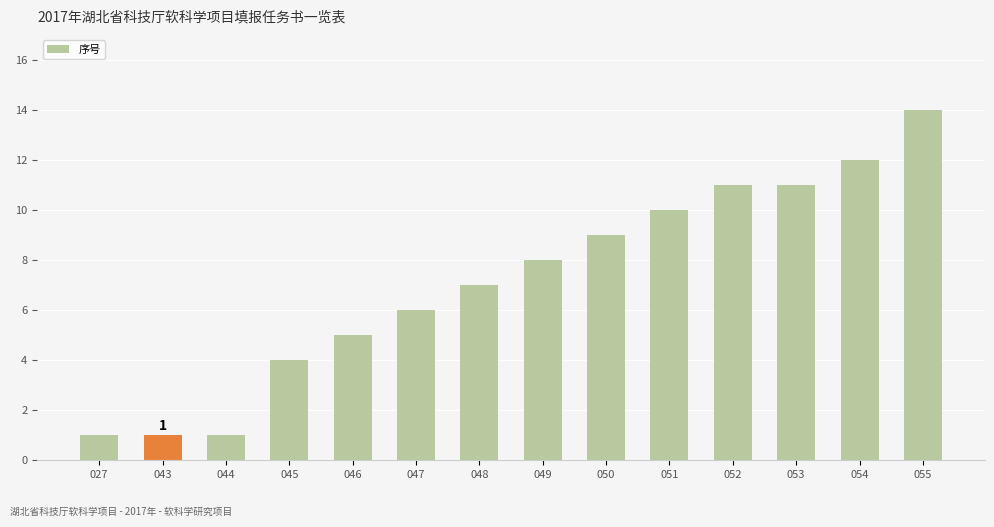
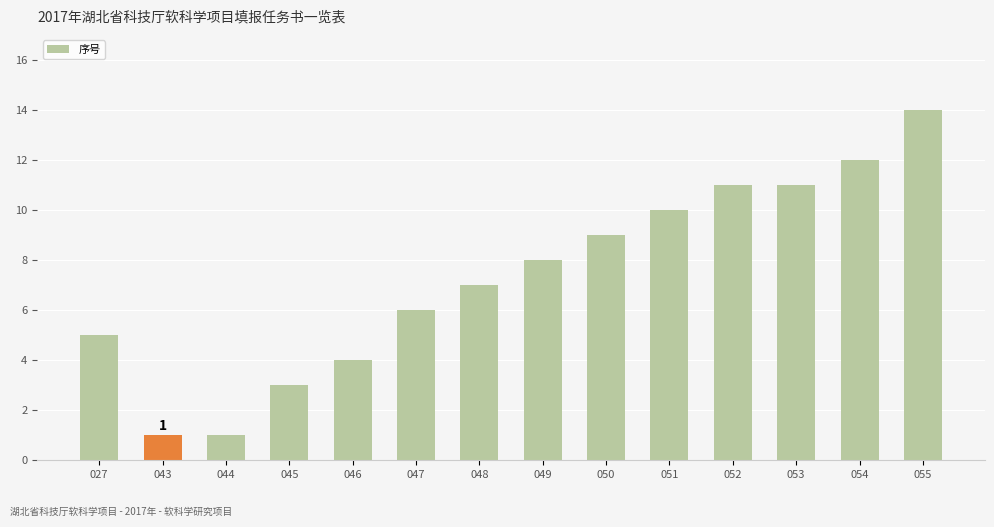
  {
-   "027": 1,
+   "027": 5,
    "044": 1,
-   "045": 4,
-   "046": 5,
+   "045": 3,
+   "046": 4,
    "047": 6,
    "048": 7,
    "049": 8,
    "050": 9,
    "051": 10,
    "052": 11,
    "053": 11,
    "054": 12,
    "055": 14
  }
